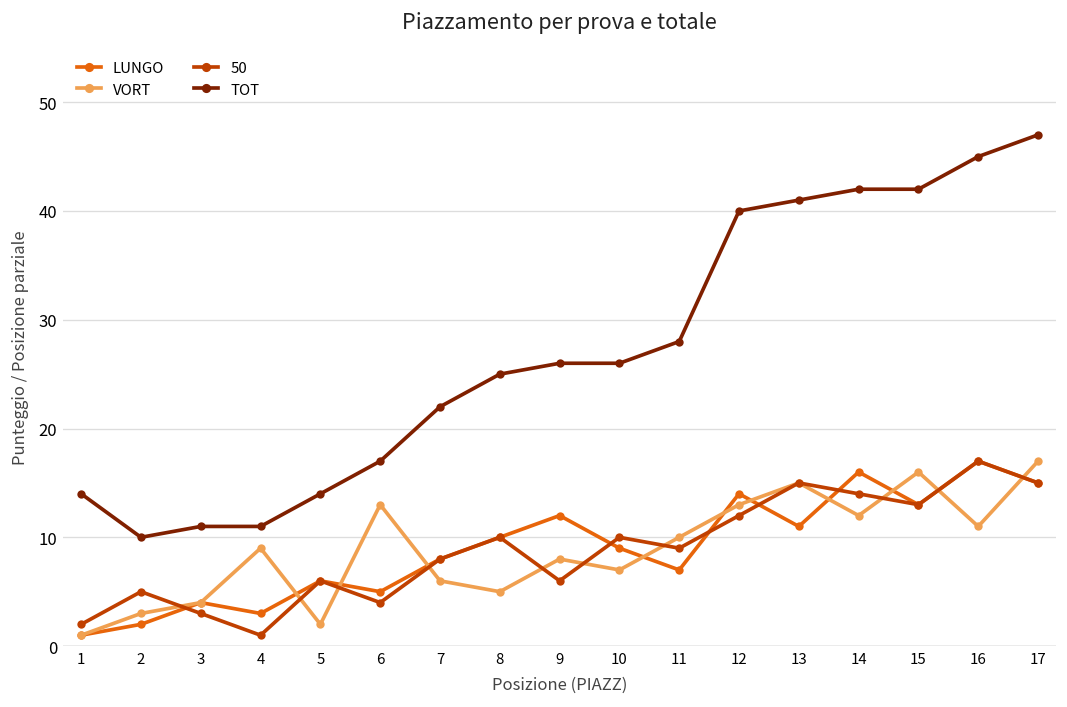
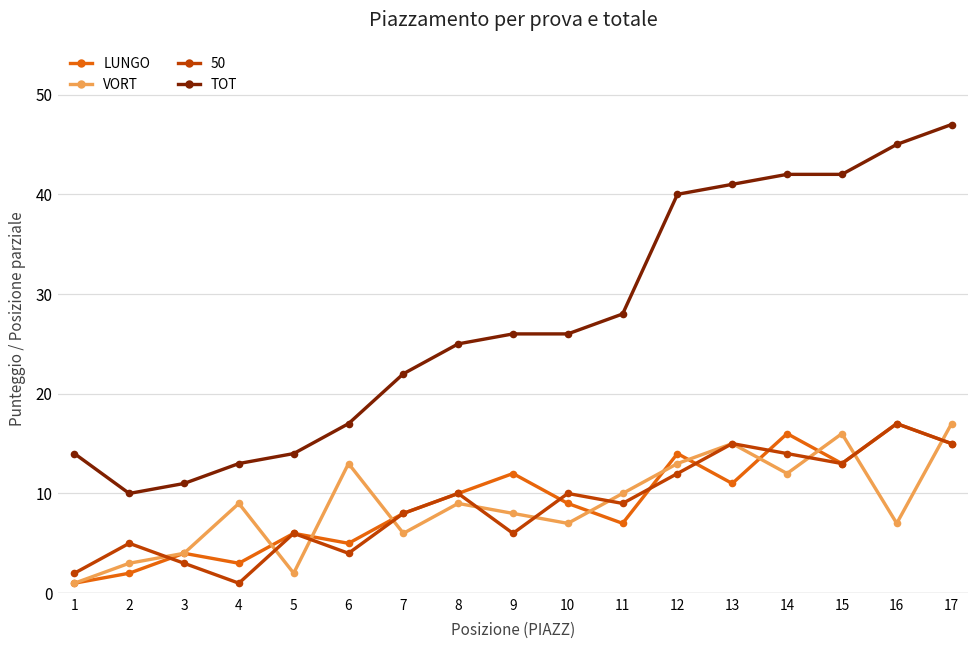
  {
    "VORT": {
      "2": 3,
      "4": 9,
      "5": 2,
      "6": 13,
      "7": 6,
-     "8": 5,
+     "8": 9,
      "9": 8,
      "10": 7,
      "11": 10,
      "12": 13,
      "14": 12,
      "15": 16,
-     "16": 11,
+     "16": 7,
      "17": 17
    },
    "TOT": {
      "1": 14,
      "2": 10,
      "3": 11,
-     "4": 11,
+     "4": 13,
      "5": 14,
      "6": 17,
      "7": 22,
      "8": 25,
      "9": 26,
      "10": 26,
      "11": 28,
      "12": 40,
      "13": 41,
      "14": 42,
      "15": 42,
      "16": 45,
      "17": 47
    }
  }
